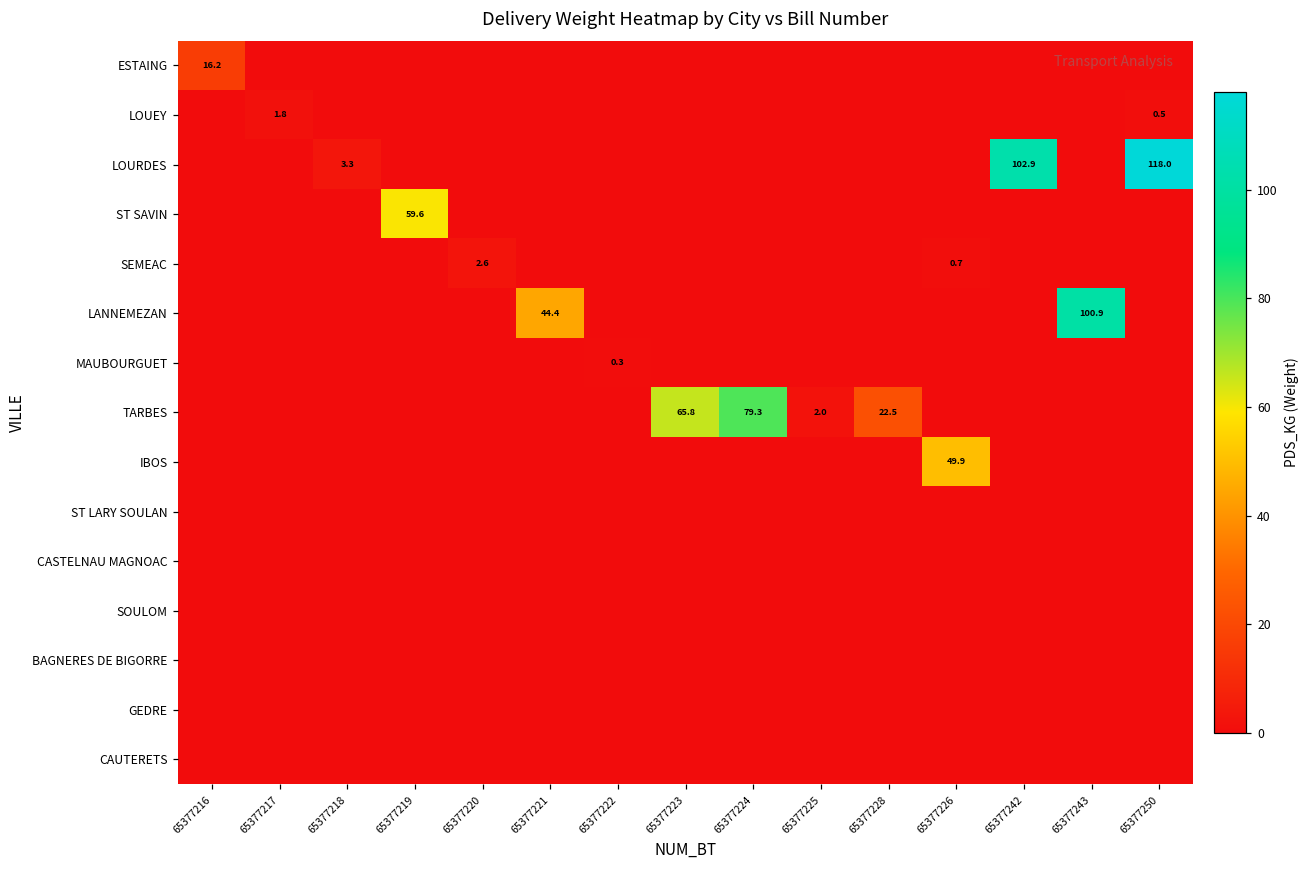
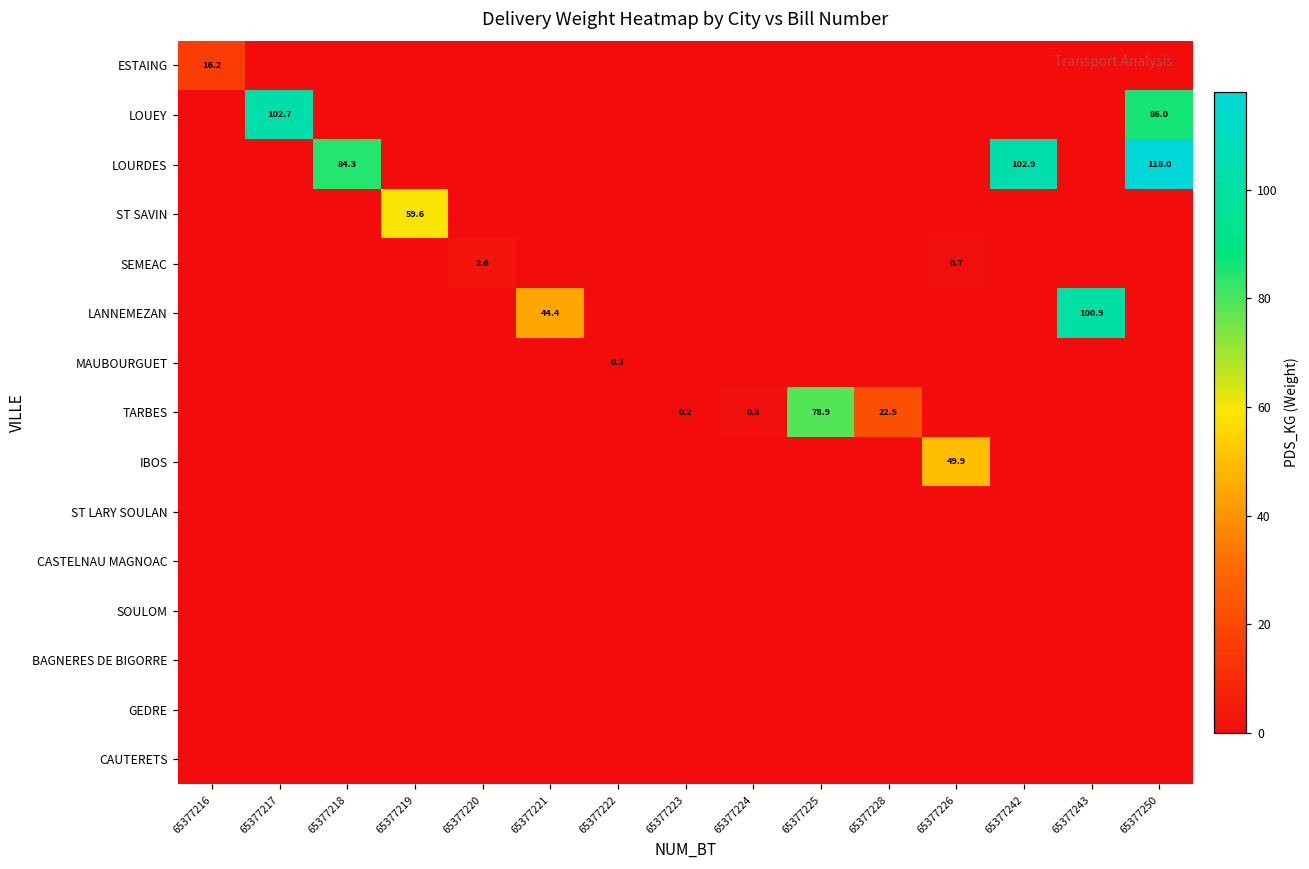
  {
    "ESTAING": {
      "65377216": 16.2
    },
    "LOUEY": {
-     "65377217": 1.8,
-     "65377250": 0.5
+     "65377217": 102.7,
+     "65377250": 86.0
    },
    "LOURDES": {
-     "65377218": 3.3,
+     "65377218": 84.3,
      "65377242": 102.9,
      "65377250": 118.0
    },
    "ST SAVIN": {
      "65377219": 59.6
    },
    "SEMEAC": {
      "65377220": 2.6,
      "65377226": 0.7
    },
    "LANNEMEZAN": {
      "65377221": 44.4,
      "65377243": 100.9
    },
    "MAUBOURGUET": {
      "65377222": 0.3
    },
    "TARBES": {
-     "65377223": 65.8,
-     "65377224": 79.3,
-     "65377225": 2.0,
+     "65377223": 0.2,
+     "65377224": 0.8,
+     "65377225": 78.9,
      "65377228": 22.5
    },
    "IBOS": {
      "65377226": 49.9
    }
  }
